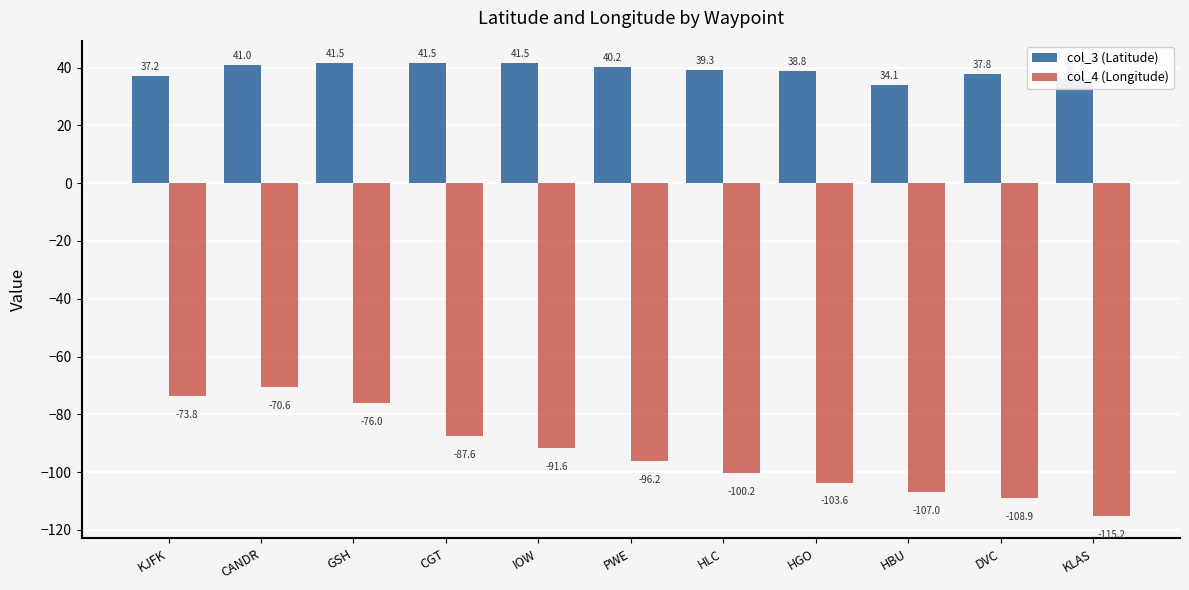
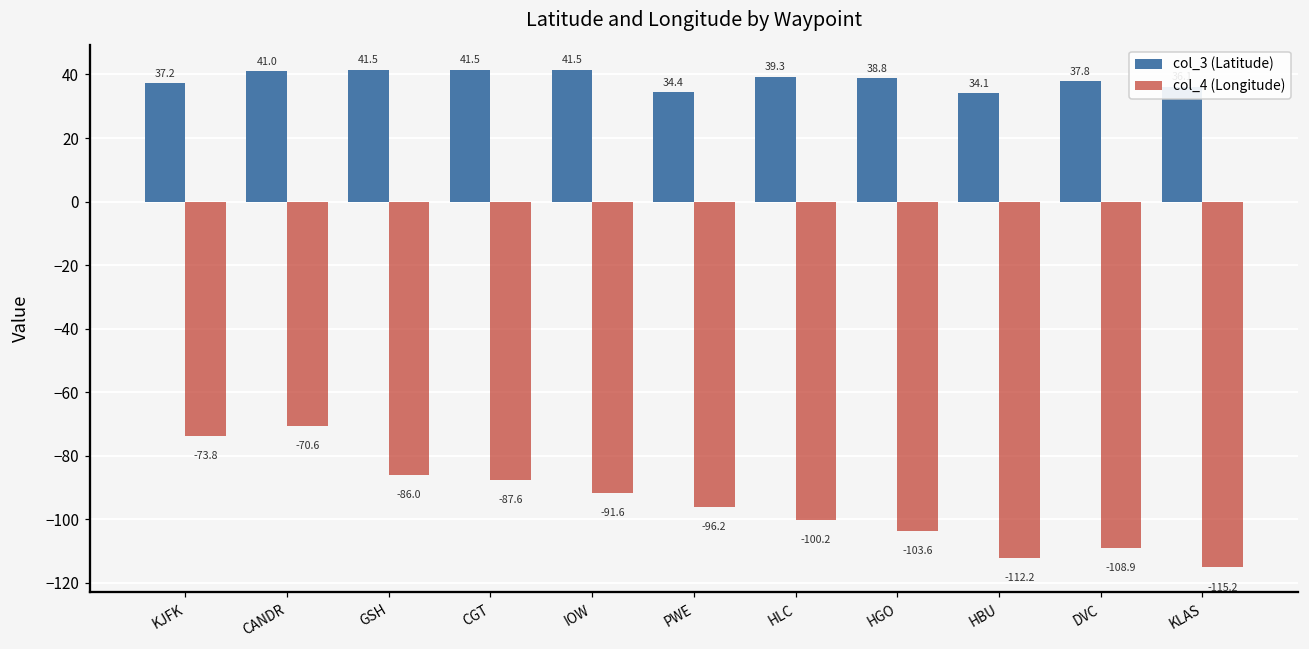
  {
    "col_3 (Latitude)": {
      "KJFK": 37.2,
      "CANDR": 41.0,
      "GSH": 41.5,
      "CGT": 41.5,
      "IOW": 41.5,
-     "PWE": 40.2,
+     "PWE": 34.4,
      "HLC": 39.3,
      "HGO": 38.8,
      "HBU": 34.1,
      "DVC": 37.8
    },
    "col_4 (Longitude)": {
      "KJFK": -73.8,
      "CANDR": -70.6,
-     "GSH": -76.0,
+     "GSH": -86.0,
      "CGT": -87.6,
      "IOW": -91.6,
      "PWE": -96.2,
      "HLC": -100.2,
      "HGO": -103.6,
-     "HBU": -107.0,
+     "HBU": -112.2,
      "DVC": -108.9,
      "KLAS": -115.2
    }
  }
